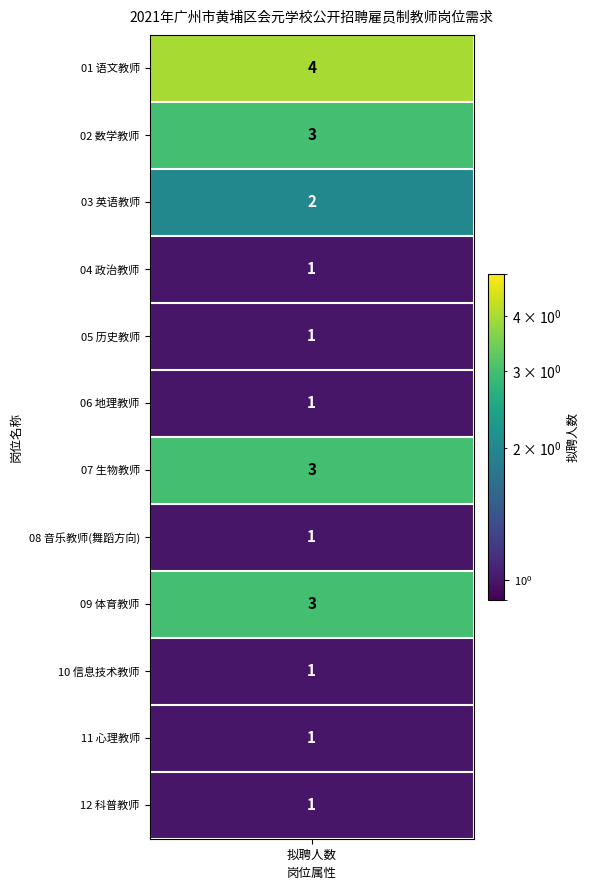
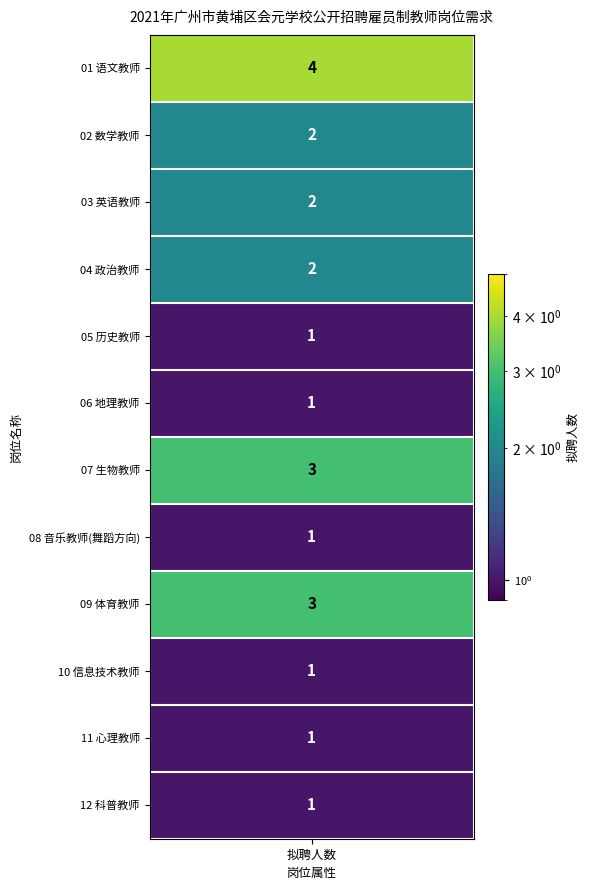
  {
    "01 语文教师": {
      "拟聘人数": 4
    },
    "02 数学教师": {
-     "拟聘人数": 3
+     "拟聘人数": 2
    },
    "03 英语教师": {
      "拟聘人数": 2
    },
    "04 政治教师": {
-     "拟聘人数": 1
+     "拟聘人数": 2
    },
    "05 历史教师": {
      "拟聘人数": 1
    },
    "06 地理教师": {
      "拟聘人数": 1
    },
    "07 生物教师": {
      "拟聘人数": 3
    },
    "08 音乐教师(舞蹈方向)": {
      "拟聘人数": 1
    },
    "09 体育教师": {
      "拟聘人数": 3
    },
    "10 信息技术教师": {
      "拟聘人数": 1
    },
    "11 心理教师": {
      "拟聘人数": 1
    },
    "12 科普教师": {
      "拟聘人数": 1
    }
  }
